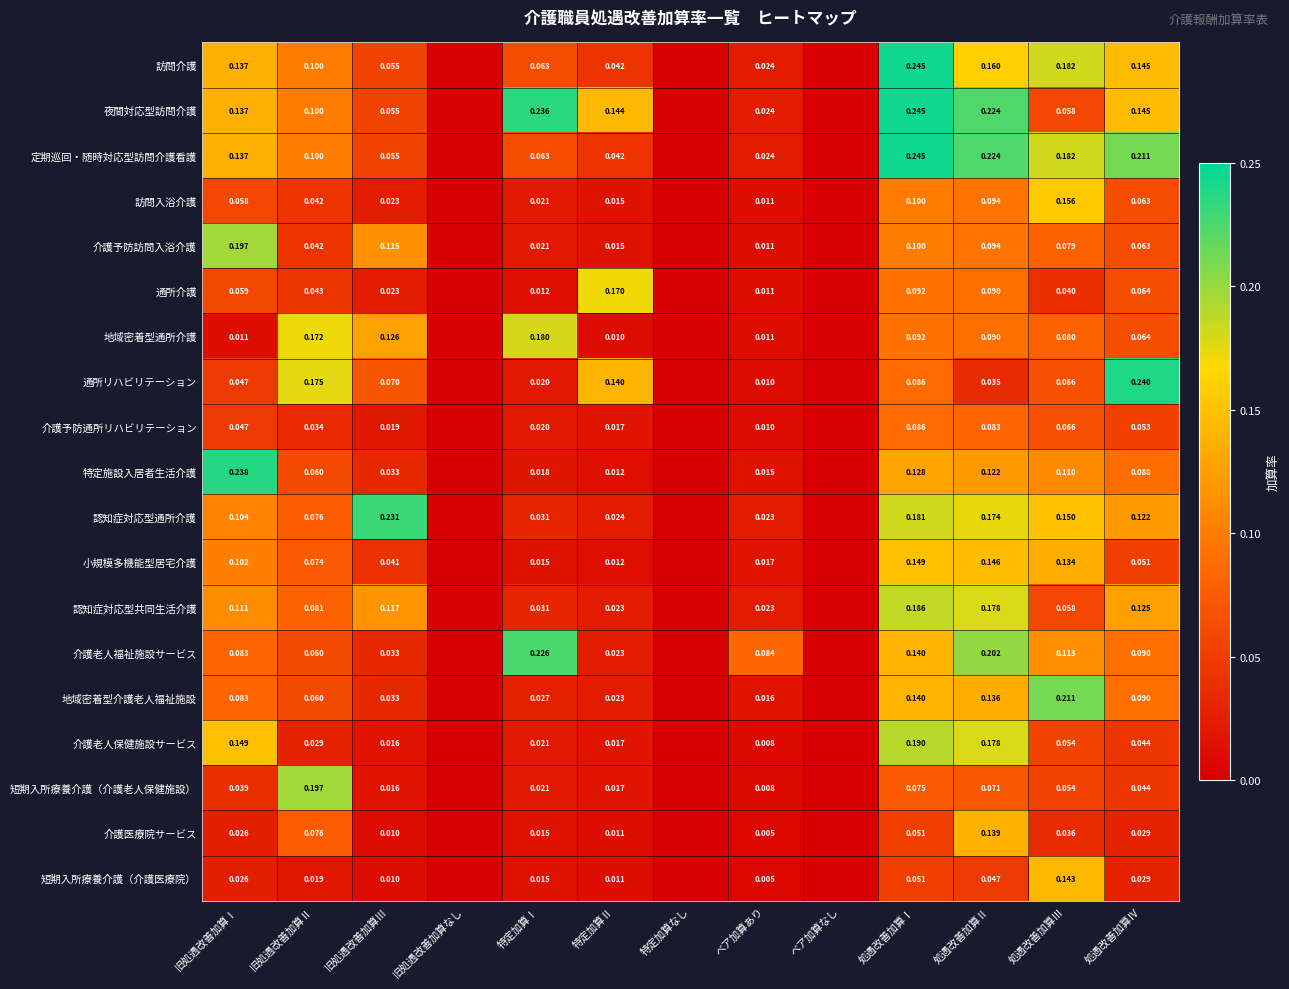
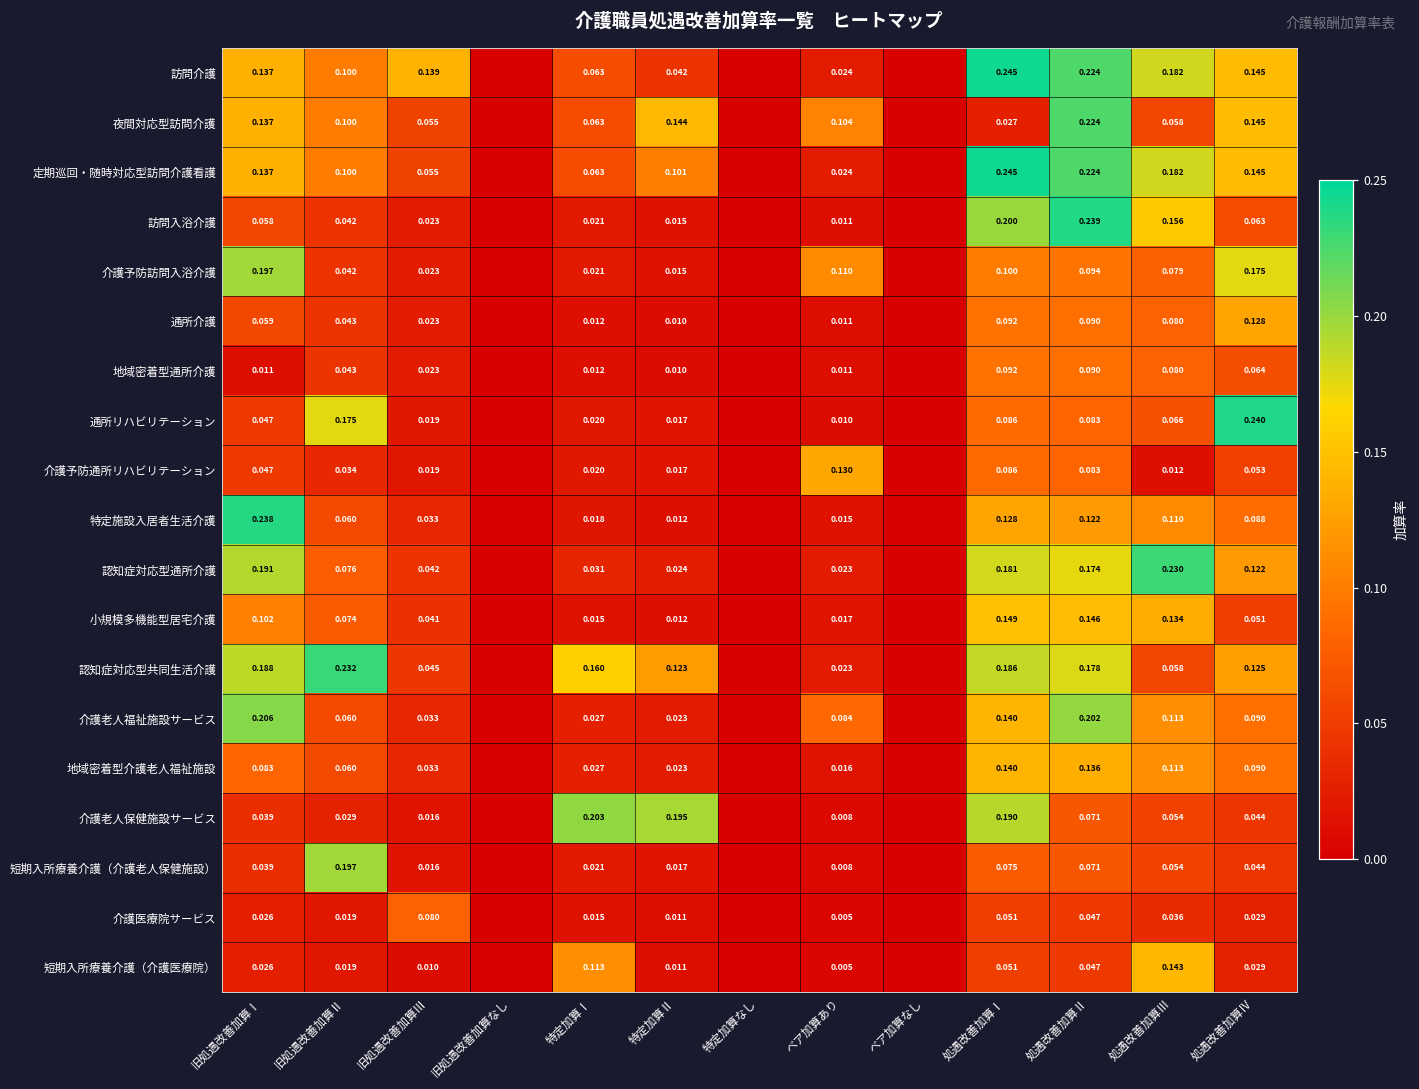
  {
    "訪問介護": {
      "旧処遇改善加算Ⅰ": 0.137,
      "旧処遇改善加算Ⅱ": 0.100,
-     "旧処遇改善加算Ⅲ": 0.055,
+     "旧処遇改善加算Ⅲ": 0.139,
      "特定加算Ⅰ": 0.063,
      "特定加算Ⅱ": 0.042,
      "ベア加算あり": 0.024,
      "処遇改善加算Ⅰ": 0.245,
-     "処遇改善加算Ⅱ": 0.160,
+     "処遇改善加算Ⅱ": 0.224,
      "処遇改善加算Ⅲ": 0.182,
      "処遇改善加算Ⅳ": 0.145
    },
    "夜間対応型訪問介護": {
      "旧処遇改善加算Ⅰ": 0.137,
      "旧処遇改善加算Ⅱ": 0.100,
      "旧処遇改善加算Ⅲ": 0.055,
-     "特定加算Ⅰ": 0.236,
+     "特定加算Ⅰ": 0.063,
      "特定加算Ⅱ": 0.144,
-     "ベア加算あり": 0.024,
-     "処遇改善加算Ⅰ": 0.245,
+     "ベア加算あり": 0.104,
+     "処遇改善加算Ⅰ": 0.027,
      "処遇改善加算Ⅱ": 0.224,
      "処遇改善加算Ⅲ": 0.058,
      "処遇改善加算Ⅳ": 0.145
    },
    "定期巡回・随時対応型訪問介護看護": {
      "旧処遇改善加算Ⅰ": 0.137,
      "旧処遇改善加算Ⅱ": 0.100,
      "旧処遇改善加算Ⅲ": 0.055,
      "特定加算Ⅰ": 0.063,
-     "特定加算Ⅱ": 0.042,
+     "特定加算Ⅱ": 0.101,
      "ベア加算あり": 0.024,
      "処遇改善加算Ⅰ": 0.245,
      "処遇改善加算Ⅱ": 0.224,
      "処遇改善加算Ⅲ": 0.182,
-     "処遇改善加算Ⅳ": 0.211
+     "処遇改善加算Ⅳ": 0.145
    },
    "訪問入浴介護": {
      "旧処遇改善加算Ⅰ": 0.058,
      "旧処遇改善加算Ⅱ": 0.042,
      "旧処遇改善加算Ⅲ": 0.023,
      "特定加算Ⅰ": 0.021,
      "特定加算Ⅱ": 0.015,
      "ベア加算あり": 0.011,
-     "処遇改善加算Ⅰ": 0.100,
-     "処遇改善加算Ⅱ": 0.094,
+     "処遇改善加算Ⅰ": 0.200,
+     "処遇改善加算Ⅱ": 0.239,
      "処遇改善加算Ⅲ": 0.156,
      "処遇改善加算Ⅳ": 0.063
    },
    "介護予防訪問入浴介護": {
      "旧処遇改善加算Ⅰ": 0.197,
      "旧処遇改善加算Ⅱ": 0.042,
-     "旧処遇改善加算Ⅲ": 0.115,
+     "旧処遇改善加算Ⅲ": 0.023,
      "特定加算Ⅰ": 0.021,
      "特定加算Ⅱ": 0.015,
-     "ベア加算あり": 0.011,
+     "ベア加算あり": 0.110,
      "処遇改善加算Ⅰ": 0.100,
      "処遇改善加算Ⅱ": 0.094,
      "処遇改善加算Ⅲ": 0.079,
-     "処遇改善加算Ⅳ": 0.063
+     "処遇改善加算Ⅳ": 0.175
    },
    "通所介護": {
      "旧処遇改善加算Ⅰ": 0.059,
      "旧処遇改善加算Ⅱ": 0.043,
      "旧処遇改善加算Ⅲ": 0.023,
      "特定加算Ⅰ": 0.012,
-     "特定加算Ⅱ": 0.170,
+     "特定加算Ⅱ": 0.010,
      "ベア加算あり": 0.011,
      "処遇改善加算Ⅰ": 0.092,
      "処遇改善加算Ⅱ": 0.090,
-     "処遇改善加算Ⅲ": 0.040,
-     "処遇改善加算Ⅳ": 0.064
+     "処遇改善加算Ⅲ": 0.080,
+     "処遇改善加算Ⅳ": 0.128
    },
    "地域密着型通所介護": {
      "旧処遇改善加算Ⅰ": 0.011,
-     "旧処遇改善加算Ⅱ": 0.172,
-     "旧処遇改善加算Ⅲ": 0.126,
-     "特定加算Ⅰ": 0.180,
+     "旧処遇改善加算Ⅱ": 0.043,
+     "旧処遇改善加算Ⅲ": 0.023,
+     "特定加算Ⅰ": 0.012,
      "特定加算Ⅱ": 0.010,
      "ベア加算あり": 0.011,
      "処遇改善加算Ⅰ": 0.092,
      "処遇改善加算Ⅱ": 0.090,
      "処遇改善加算Ⅲ": 0.080,
      "処遇改善加算Ⅳ": 0.064
    },
    "通所リハビリテーション": {
      "旧処遇改善加算Ⅰ": 0.047,
      "旧処遇改善加算Ⅱ": 0.175,
-     "旧処遇改善加算Ⅲ": 0.070,
+     "旧処遇改善加算Ⅲ": 0.019,
      "特定加算Ⅰ": 0.020,
-     "特定加算Ⅱ": 0.140,
+     "特定加算Ⅱ": 0.017,
      "ベア加算あり": 0.010,
      "処遇改善加算Ⅰ": 0.086,
-     "処遇改善加算Ⅱ": 0.035,
+     "処遇改善加算Ⅱ": 0.083,
      "処遇改善加算Ⅲ": 0.066,
      "処遇改善加算Ⅳ": 0.240
    },
    "介護予防通所リハビリテーション": {
      "旧処遇改善加算Ⅰ": 0.047,
      "旧処遇改善加算Ⅱ": 0.034,
      "旧処遇改善加算Ⅲ": 0.019,
      "特定加算Ⅰ": 0.020,
      "特定加算Ⅱ": 0.017,
-     "ベア加算あり": 0.010,
+     "ベア加算あり": 0.130,
      "処遇改善加算Ⅰ": 0.086,
      "処遇改善加算Ⅱ": 0.083,
-     "処遇改善加算Ⅲ": 0.066,
+     "処遇改善加算Ⅲ": 0.012,
      "処遇改善加算Ⅳ": 0.053
    },
    "特定施設入居者生活介護": {
      "旧処遇改善加算Ⅰ": 0.238,
      "旧処遇改善加算Ⅱ": 0.060,
      "旧処遇改善加算Ⅲ": 0.033,
      "特定加算Ⅰ": 0.018,
      "特定加算Ⅱ": 0.012,
      "ベア加算あり": 0.015,
      "処遇改善加算Ⅰ": 0.128,
      "処遇改善加算Ⅱ": 0.122,
      "処遇改善加算Ⅲ": 0.110,
      "処遇改善加算Ⅳ": 0.088
    },
    "認知症対応型通所介護": {
-     "旧処遇改善加算Ⅰ": 0.104,
+     "旧処遇改善加算Ⅰ": 0.191,
      "旧処遇改善加算Ⅱ": 0.076,
-     "旧処遇改善加算Ⅲ": 0.231,
+     "旧処遇改善加算Ⅲ": 0.042,
      "特定加算Ⅰ": 0.031,
      "特定加算Ⅱ": 0.024,
      "ベア加算あり": 0.023,
      "処遇改善加算Ⅰ": 0.181,
      "処遇改善加算Ⅱ": 0.174,
-     "処遇改善加算Ⅲ": 0.150,
+     "処遇改善加算Ⅲ": 0.230,
      "処遇改善加算Ⅳ": 0.122
    },
    "小規模多機能型居宅介護": {
      "旧処遇改善加算Ⅰ": 0.102,
      "旧処遇改善加算Ⅱ": 0.074,
      "旧処遇改善加算Ⅲ": 0.041,
      "特定加算Ⅰ": 0.015,
      "特定加算Ⅱ": 0.012,
      "ベア加算あり": 0.017,
      "処遇改善加算Ⅰ": 0.149,
      "処遇改善加算Ⅱ": 0.146,
      "処遇改善加算Ⅲ": 0.134,
      "処遇改善加算Ⅳ": 0.051
    },
    "認知症対応型共同生活介護": {
-     "旧処遇改善加算Ⅰ": 0.111,
-     "旧処遇改善加算Ⅱ": 0.081,
-     "旧処遇改善加算Ⅲ": 0.117,
-     "特定加算Ⅰ": 0.031,
-     "特定加算Ⅱ": 0.023,
+     "旧処遇改善加算Ⅰ": 0.188,
+     "旧処遇改善加算Ⅱ": 0.232,
+     "旧処遇改善加算Ⅲ": 0.045,
+     "特定加算Ⅰ": 0.160,
+     "特定加算Ⅱ": 0.123,
      "ベア加算あり": 0.023,
      "処遇改善加算Ⅰ": 0.186,
      "処遇改善加算Ⅱ": 0.178,
      "処遇改善加算Ⅲ": 0.058,
      "処遇改善加算Ⅳ": 0.125
    },
    "介護老人福祉施設サービス": {
-     "旧処遇改善加算Ⅰ": 0.083,
+     "旧処遇改善加算Ⅰ": 0.206,
      "旧処遇改善加算Ⅱ": 0.060,
      "旧処遇改善加算Ⅲ": 0.033,
-     "特定加算Ⅰ": 0.226,
+     "特定加算Ⅰ": 0.027,
      "特定加算Ⅱ": 0.023,
      "ベア加算あり": 0.084,
      "処遇改善加算Ⅰ": 0.140,
      "処遇改善加算Ⅱ": 0.202,
      "処遇改善加算Ⅲ": 0.113,
      "処遇改善加算Ⅳ": 0.090
    },
    "地域密着型介護老人福祉施設": {
      "旧処遇改善加算Ⅰ": 0.083,
      "旧処遇改善加算Ⅱ": 0.060,
      "旧処遇改善加算Ⅲ": 0.033,
      "特定加算Ⅰ": 0.027,
      "特定加算Ⅱ": 0.023,
      "ベア加算あり": 0.016,
      "処遇改善加算Ⅰ": 0.140,
      "処遇改善加算Ⅱ": 0.136,
-     "処遇改善加算Ⅲ": 0.211,
+     "処遇改善加算Ⅲ": 0.113,
      "処遇改善加算Ⅳ": 0.090
    },
    "介護老人保健施設サービス": {
-     "旧処遇改善加算Ⅰ": 0.149,
+     "旧処遇改善加算Ⅰ": 0.039,
      "旧処遇改善加算Ⅱ": 0.029,
      "旧処遇改善加算Ⅲ": 0.016,
-     "特定加算Ⅰ": 0.021,
-     "特定加算Ⅱ": 0.017,
+     "特定加算Ⅰ": 0.203,
+     "特定加算Ⅱ": 0.195,
      "ベア加算あり": 0.008,
      "処遇改善加算Ⅰ": 0.190,
-     "処遇改善加算Ⅱ": 0.178,
+     "処遇改善加算Ⅱ": 0.071,
      "処遇改善加算Ⅲ": 0.054,
      "処遇改善加算Ⅳ": 0.044
    },
    "短期入所療養介護（介護老人保健施設）": {
      "旧処遇改善加算Ⅰ": 0.039,
      "旧処遇改善加算Ⅱ": 0.197,
      "旧処遇改善加算Ⅲ": 0.016,
      "特定加算Ⅰ": 0.021,
      "特定加算Ⅱ": 0.017,
      "ベア加算あり": 0.008,
      "処遇改善加算Ⅰ": 0.075,
      "処遇改善加算Ⅱ": 0.071,
      "処遇改善加算Ⅲ": 0.054,
      "処遇改善加算Ⅳ": 0.044
    },
    "介護医療院サービス": {
      "旧処遇改善加算Ⅰ": 0.026,
-     "旧処遇改善加算Ⅱ": 0.076,
-     "旧処遇改善加算Ⅲ": 0.010,
+     "旧処遇改善加算Ⅱ": 0.019,
+     "旧処遇改善加算Ⅲ": 0.080,
      "特定加算Ⅰ": 0.015,
      "特定加算Ⅱ": 0.011,
      "ベア加算あり": 0.005,
      "処遇改善加算Ⅰ": 0.051,
-     "処遇改善加算Ⅱ": 0.139,
+     "処遇改善加算Ⅱ": 0.047,
      "処遇改善加算Ⅲ": 0.036,
      "処遇改善加算Ⅳ": 0.029
    },
    "短期入所療養介護（介護医療院）": {
      "旧処遇改善加算Ⅰ": 0.026,
      "旧処遇改善加算Ⅱ": 0.019,
      "旧処遇改善加算Ⅲ": 0.010,
-     "特定加算Ⅰ": 0.015,
+     "特定加算Ⅰ": 0.113,
      "特定加算Ⅱ": 0.011,
      "ベア加算あり": 0.005,
      "処遇改善加算Ⅰ": 0.051,
      "処遇改善加算Ⅱ": 0.047,
      "処遇改善加算Ⅲ": 0.143,
      "処遇改善加算Ⅳ": 0.029
    }
  }
